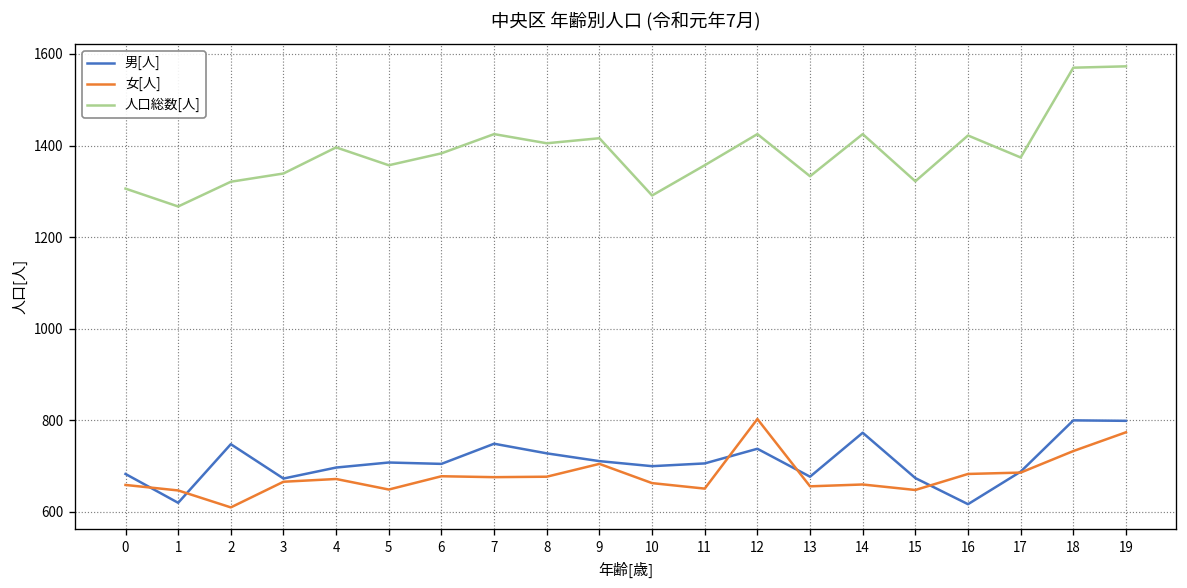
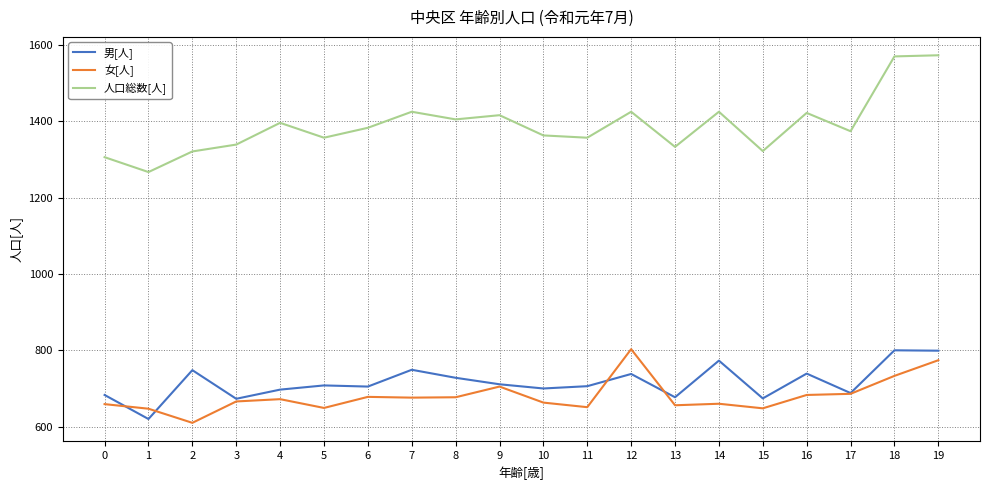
  {
    "男[人]": {
      "0": 680,
      "1": 620,
      "2": 750,
      "3": 670,
      "4": 700,
      "5": 710,
      "6": 710,
      "7": 750,
      "8": 730,
      "10": 700,
      "11": 710,
      "12": 740,
      "13": 680,
      "14": 770,
      "15": 670,
-     "16": 620,
+     "16": 740,
      "18": 800,
      "19": 800
    },
    "女[人]": {
      "0": 660,
      "1": 650,
      "2": 610,
      "3": 670,
      "4": 670,
      "5": 650,
      "6": 680,
      "7": 680,
      "8": 680,
      "10": 660,
      "11": 650,
      "12": 800,
      "13": 660,
      "14": 660,
      "15": 650,
      "16": 680,
      "18": 730,
      "19": 770
    },
    "人口総数[人]": {
      "0": 1310,
      "1": 1270,
      "2": 1320,
      "3": 1340,
      "4": 1400,
      "5": 1360,
      "6": 1380,
      "7": 1430,
      "8": 1410,
      "9": 1420,
-     "10": 1290,
+     "10": 1360,
      "11": 1360,
      "12": 1430,
      "13": 1330,
      "14": 1430,
      "15": 1320,
      "16": 1420,
      "17": 1370,
      "18": 1570,
      "19": 1570
    }
  }
